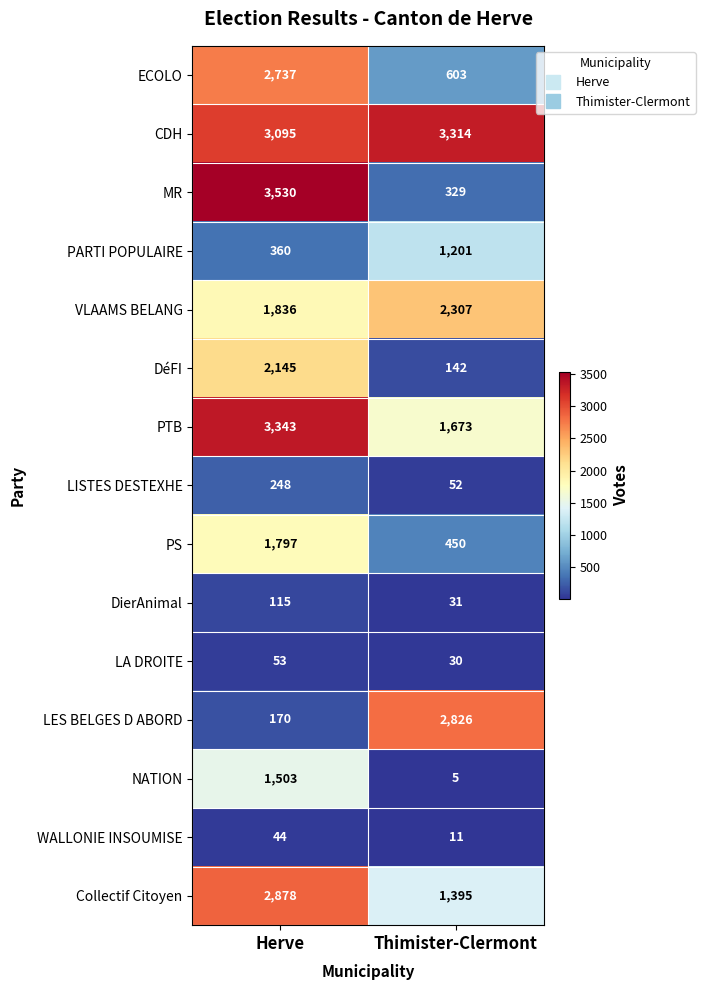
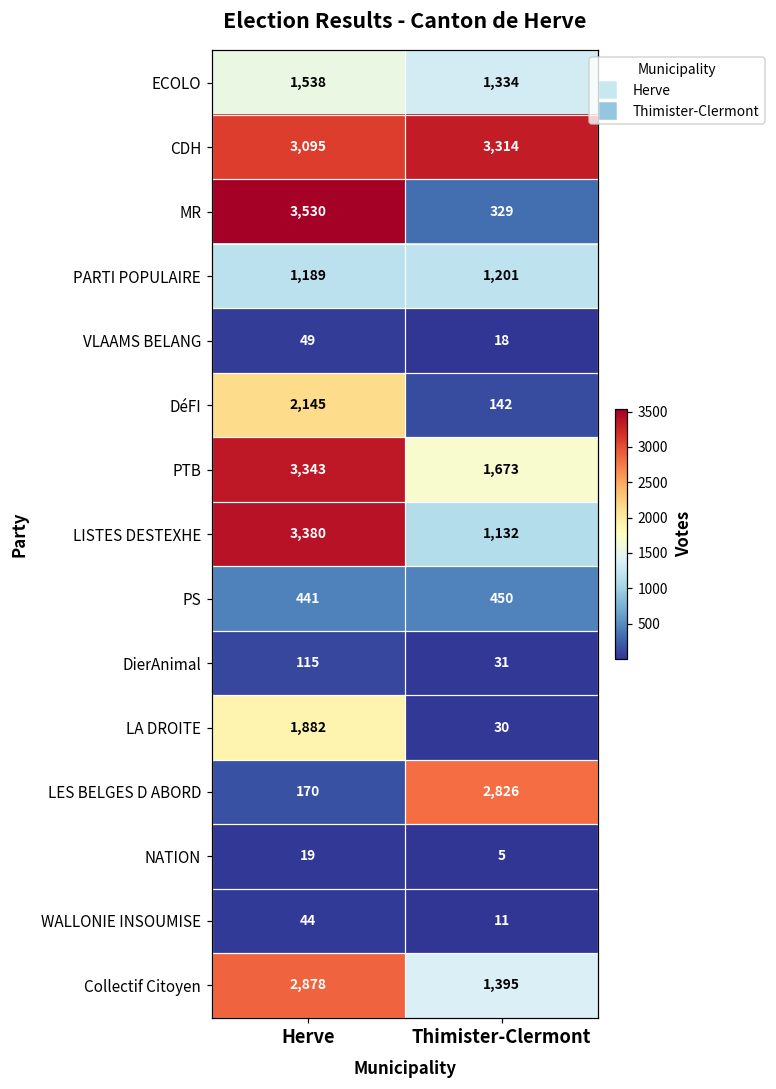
  {
    "ECOLO": {
-     "Herve": "2,737",
-     "Thimister-Clermont": "603"
+     "Herve": "1,538",
+     "Thimister-Clermont": "1,334"
    },
    "CDH": {
      "Herve": "3,095",
      "Thimister-Clermont": "3,314"
    },
    "MR": {
      "Herve": "3,530",
      "Thimister-Clermont": "329"
    },
    "PARTI POPULAIRE": {
-     "Herve": "360",
+     "Herve": "1,189",
      "Thimister-Clermont": "1,201"
    },
    "VLAAMS BELANG": {
-     "Herve": "1,836",
-     "Thimister-Clermont": "2,307"
+     "Herve": "49",
+     "Thimister-Clermont": "18"
    },
    "DéFI": {
      "Herve": "2,145",
      "Thimister-Clermont": "142"
    },
    "PTB": {
      "Herve": "3,343",
      "Thimister-Clermont": "1,673"
    },
    "LISTES DESTEXHE": {
-     "Herve": "248",
-     "Thimister-Clermont": "52"
+     "Herve": "3,380",
+     "Thimister-Clermont": "1,132"
    },
    "PS": {
-     "Herve": "1,797",
+     "Herve": "441",
      "Thimister-Clermont": "450"
    },
    "DierAnimal": {
      "Herve": "115",
      "Thimister-Clermont": "31"
    },
    "LA DROITE": {
-     "Herve": "53",
+     "Herve": "1,882",
      "Thimister-Clermont": "30"
    },
    "LES BELGES D ABORD": {
      "Herve": "170",
      "Thimister-Clermont": "2,826"
    },
    "NATION": {
-     "Herve": "1,503",
+     "Herve": "19",
      "Thimister-Clermont": "5"
    },
    "WALLONIE INSOUMISE": {
      "Herve": "44",
      "Thimister-Clermont": "11"
    },
    "Collectif Citoyen": {
      "Herve": "2,878",
      "Thimister-Clermont": "1,395"
    }
  }
